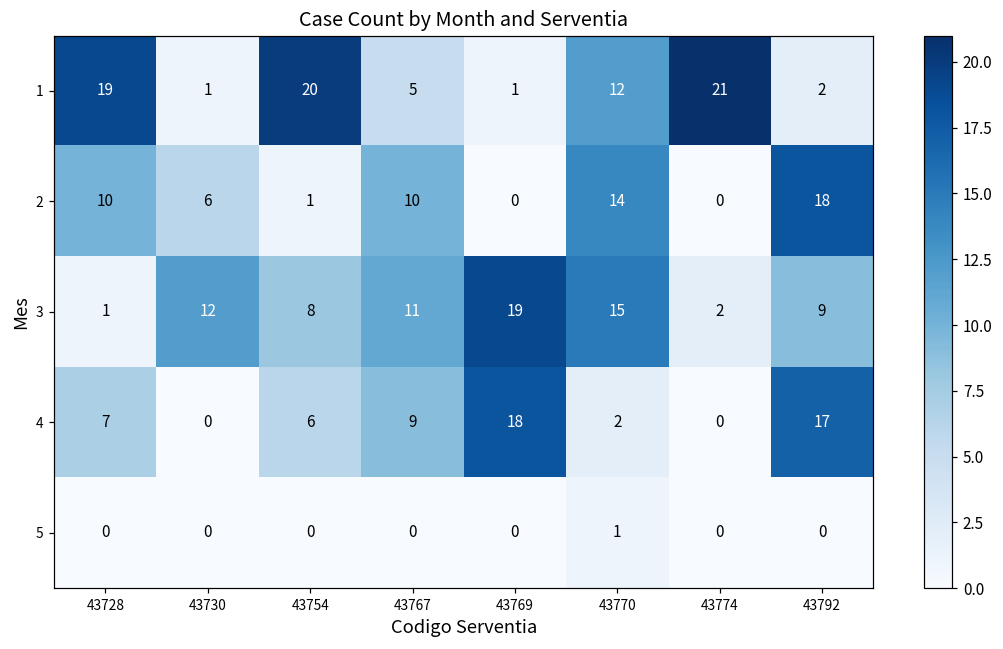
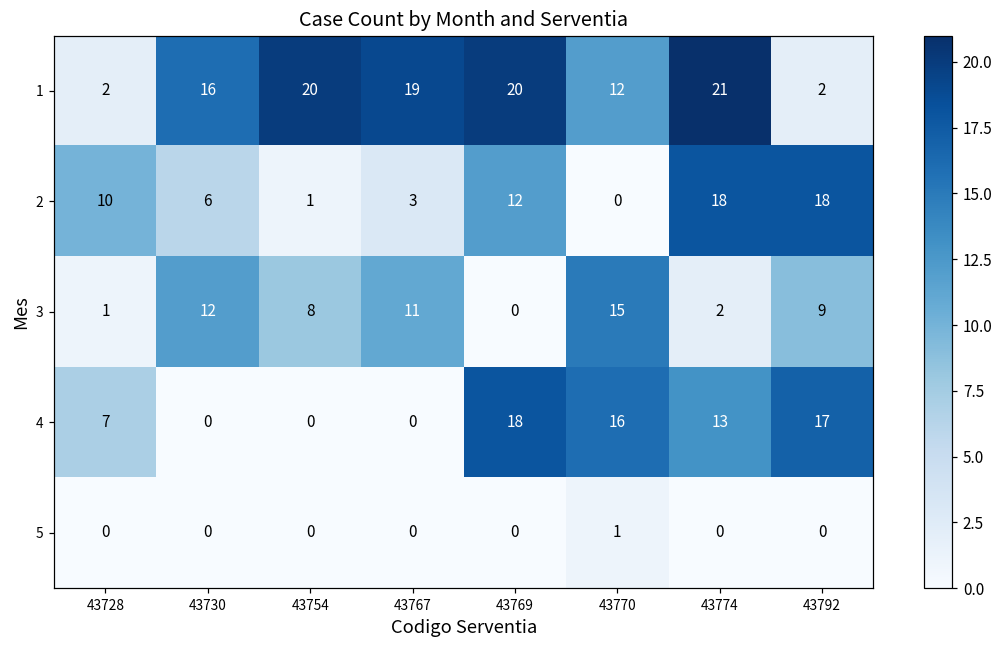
  {
    "1": {
-     "43728": 19,
-     "43730": 1,
+     "43728": 2,
+     "43730": 16,
      "43754": 20,
-     "43767": 5,
-     "43769": 1,
+     "43767": 19,
+     "43769": 20,
      "43770": 12,
      "43774": 21,
      "43792": 2
    },
    "2": {
      "43728": 10,
      "43730": 6,
      "43754": 1,
-     "43767": 10,
-     "43769": 0,
-     "43770": 14,
-     "43774": 0,
+     "43767": 3,
+     "43769": 12,
+     "43770": 0,
+     "43774": 18,
      "43792": 18
    },
    "3": {
      "43728": 1,
      "43730": 12,
      "43754": 8,
      "43767": 11,
-     "43769": 19,
+     "43769": 0,
      "43770": 15,
      "43774": 2,
      "43792": 9
    },
    "4": {
      "43728": 7,
      "43730": 0,
-     "43754": 6,
-     "43767": 9,
+     "43754": 0,
+     "43767": 0,
      "43769": 18,
-     "43770": 2,
-     "43774": 0,
+     "43770": 16,
+     "43774": 13,
      "43792": 17
    },
    "5": {
      "43728": 0,
      "43730": 0,
      "43754": 0,
      "43767": 0,
      "43769": 0,
      "43770": 1,
      "43774": 0,
      "43792": 0
    }
  }
